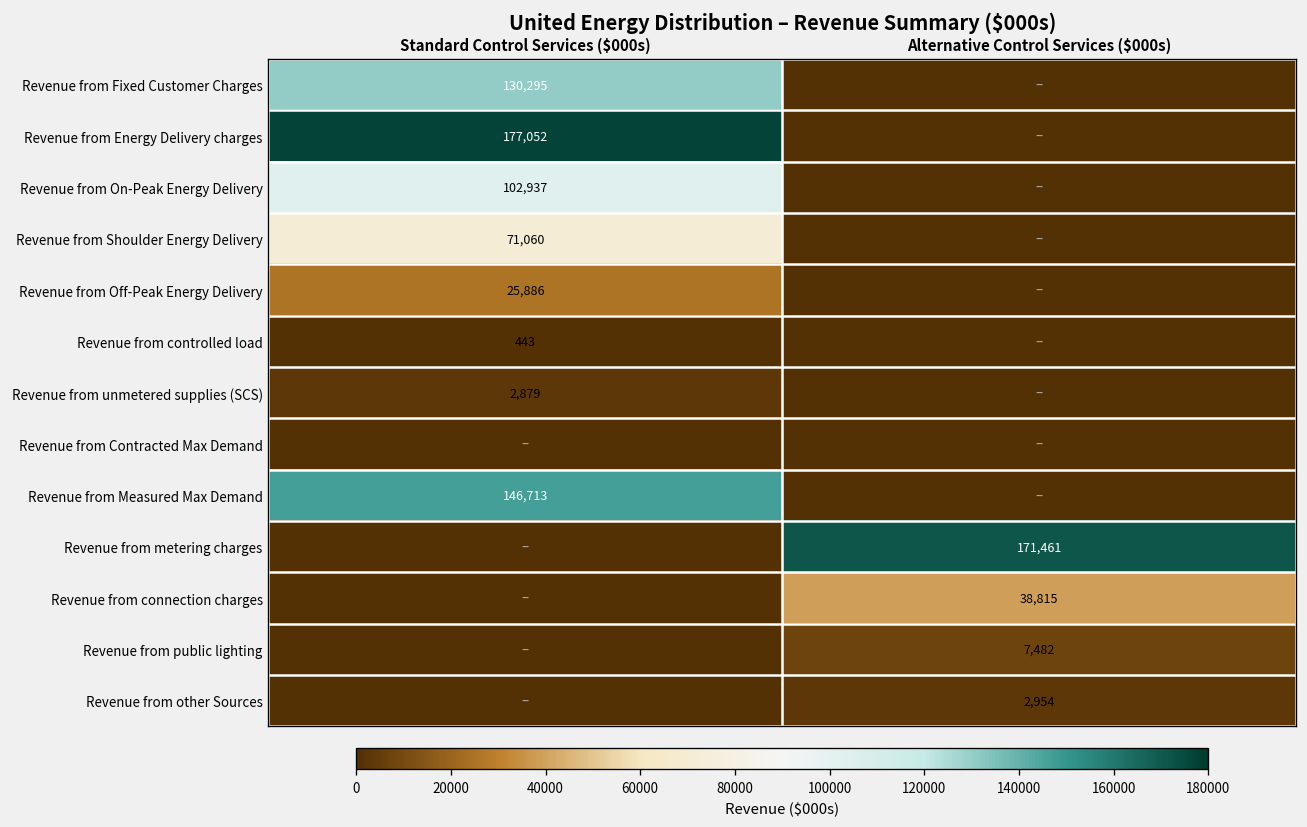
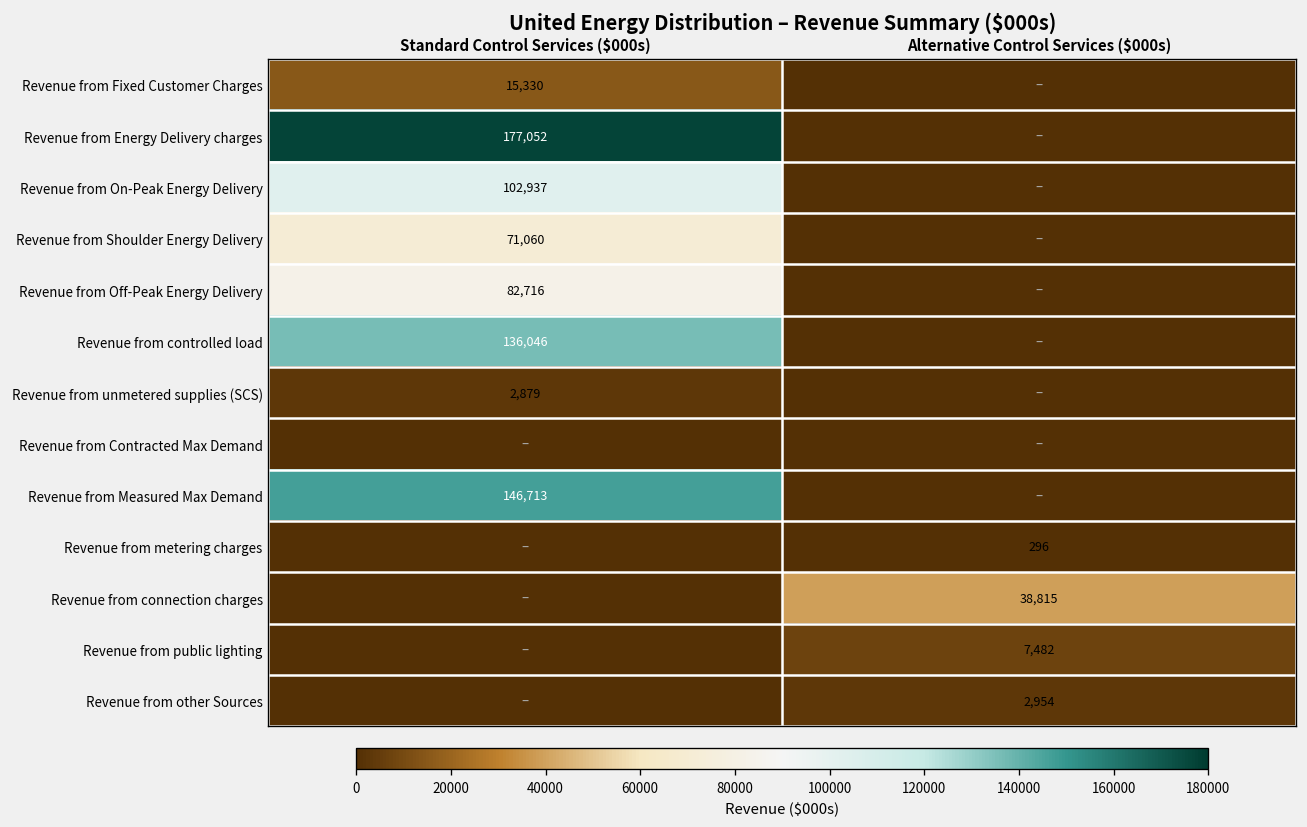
  {
    "Revenue from Fixed Customer Charges": {
-     "Standard Control Services ($000s)": "130,295"
+     "Standard Control Services ($000s)": "15,330"
    },
    "Revenue from Energy Delivery charges": {
      "Standard Control Services ($000s)": "177,052"
    },
    "Revenue from On-Peak Energy Delivery": {
      "Standard Control Services ($000s)": "102,937"
    },
    "Revenue from Shoulder Energy Delivery": {
      "Standard Control Services ($000s)": "71,060"
    },
    "Revenue from Off-Peak Energy Delivery": {
-     "Standard Control Services ($000s)": "25,886"
+     "Standard Control Services ($000s)": "82,716"
    },
    "Revenue from controlled load": {
-     "Standard Control Services ($000s)": "443"
+     "Standard Control Services ($000s)": "136,046"
    },
    "Revenue from unmetered supplies (SCS)": {
      "Standard Control Services ($000s)": "2,879"
    },
    "Revenue from Measured Max Demand": {
      "Standard Control Services ($000s)": "146,713"
    },
    "Revenue from metering charges": {
-     "Alternative Control Services ($000s)": "171,461"
+     "Alternative Control Services ($000s)": "296"
    },
    "Revenue from connection charges": {
      "Alternative Control Services ($000s)": "38,815"
    },
    "Revenue from public lighting": {
      "Alternative Control Services ($000s)": "7,482"
    },
    "Revenue from other Sources": {
      "Alternative Control Services ($000s)": "2,954"
    }
  }
